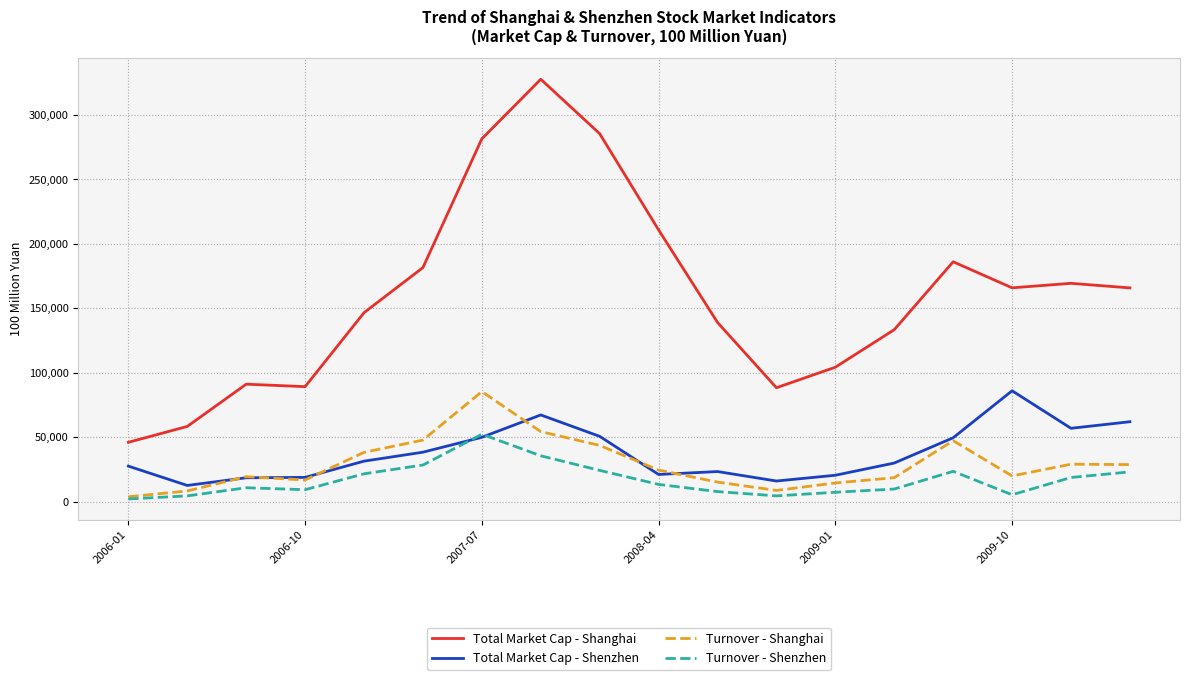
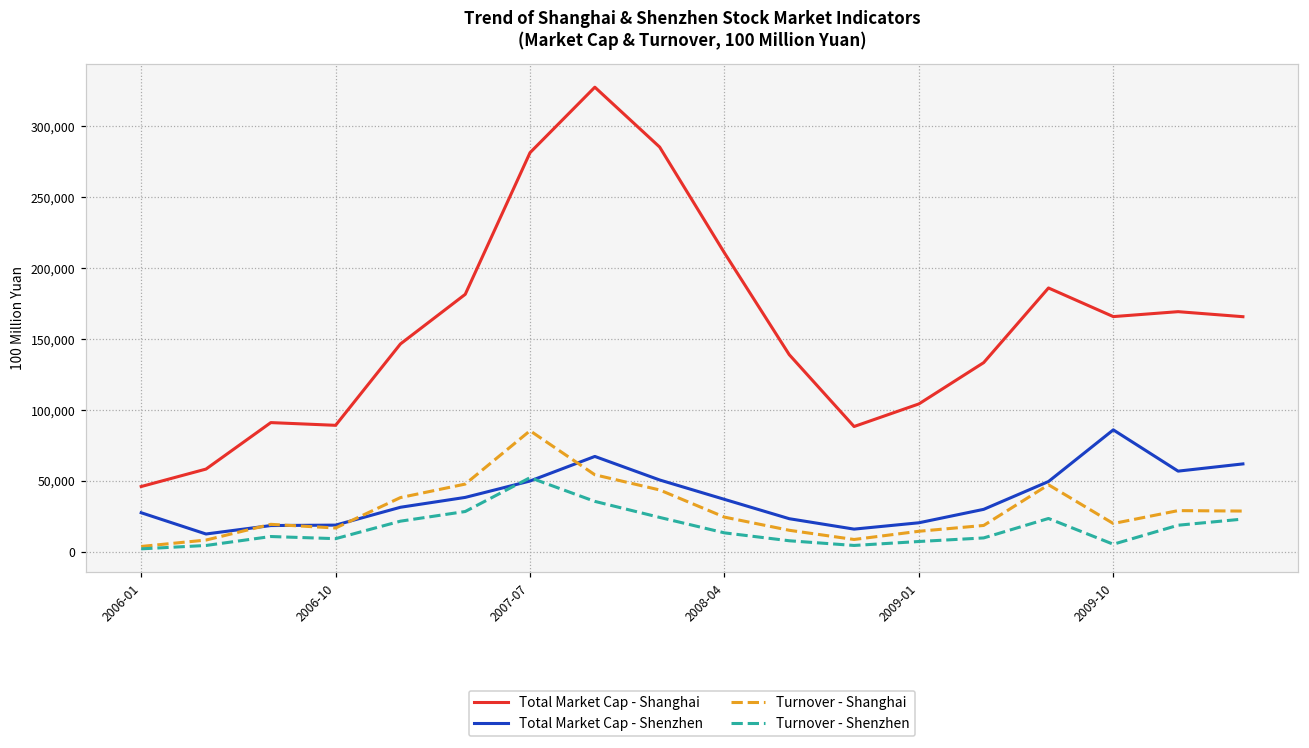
  {
    "Total Market Cap - Shanghai": {
      "2006-01": "46,000",
      "2006-10": "89,000",
      "2007-07": "282,000",
      "2008-04": "211,000",
      "2009-01": "104,000",
      "2009-10": "166,000"
    },
    "Total Market Cap - Shenzhen": {
      "2006-01": "28,000",
      "2006-10": "19,000",
      "2007-07": "50,000",
-     "2008-04": "21,000",
+     "2008-04": "37,000",
      "2009-01": "21,000",
      "2009-10": "86,000"
    },
    "Turnover - Shanghai": {
      "2006-10": "17,000",
      "2007-07": "85,000",
      "2008-04": "25,000",
      "2009-01": "15,000",
      "2009-10": "20,000"
    },
    "Turnover - Shenzhen": {
      "2006-10": "9,000",
      "2007-07": "52,000",
      "2008-04": "13,000",
      "2009-01": "7,000",
      "2009-10": "5,000"
    }
  }
